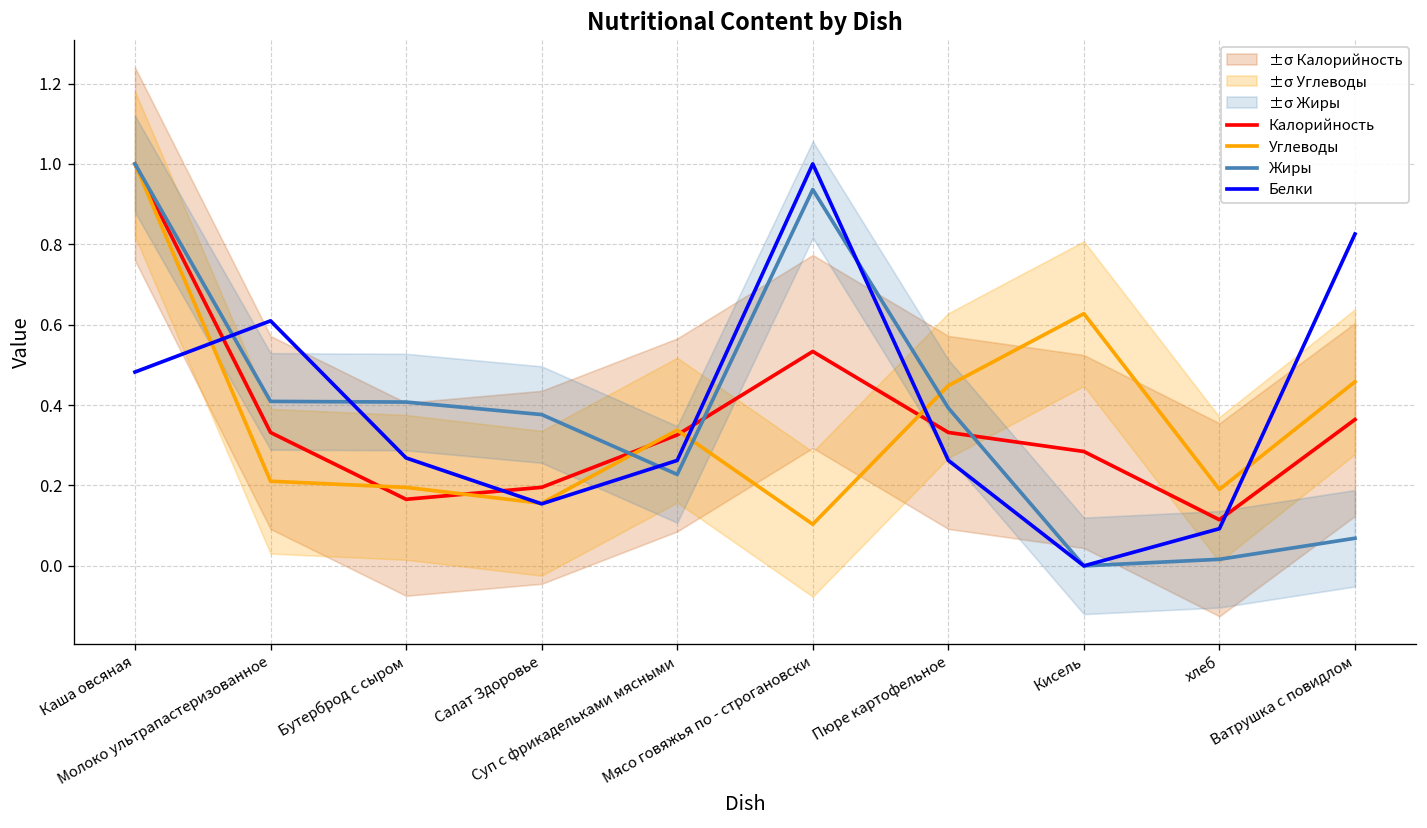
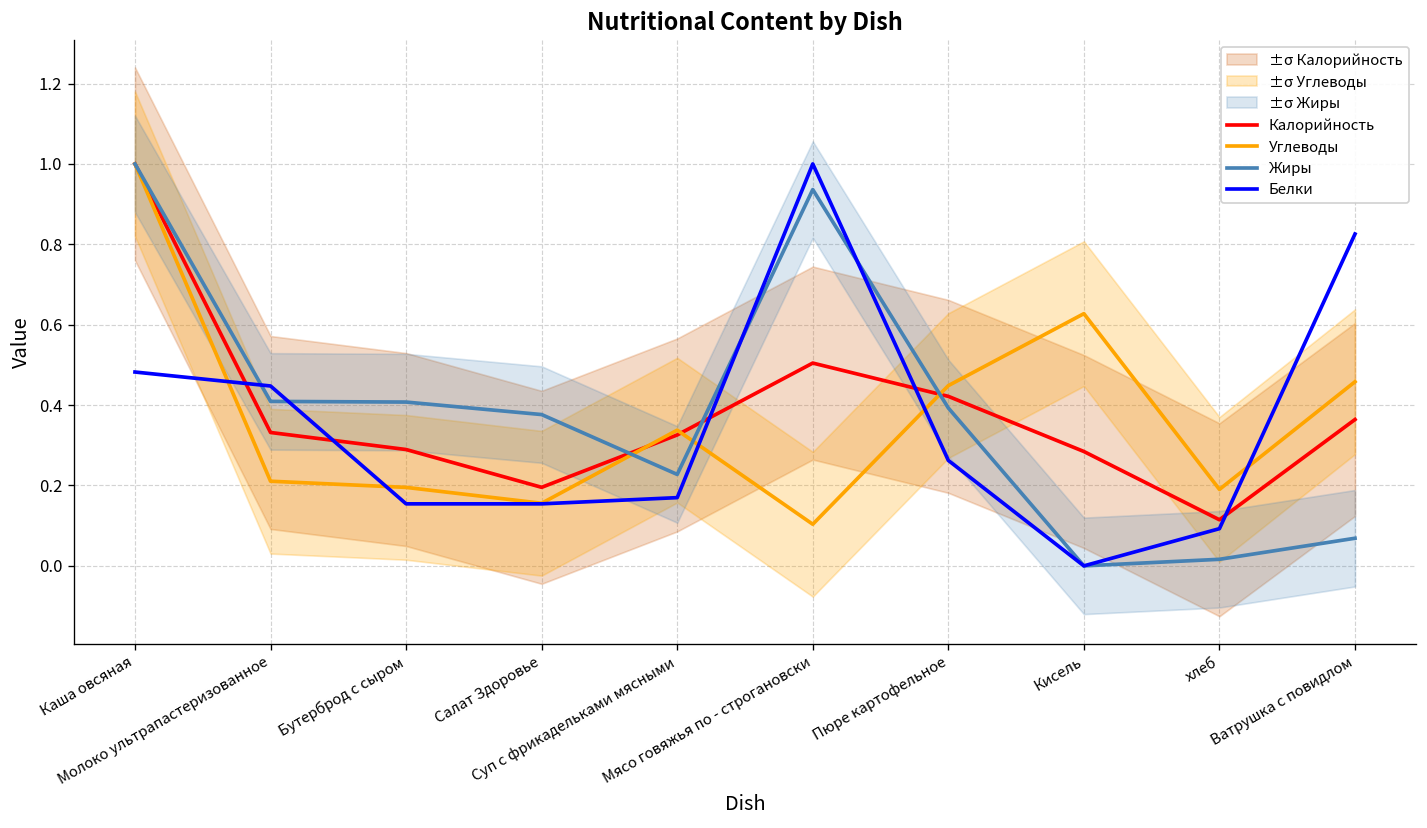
  {
    "Калорийность": {
      "Молоко ультрапастеризованное": 0.33,
-     "Бутерброд с сыром": 0.17,
+     "Бутерброд с сыром": 0.29,
      "Салат Здоровье": 0.20,
      "Суп с фрикадельками мясными": 0.33,
-     "Мясо говяжья по - строгановски": 0.53,
-     "Пюре картофельное": 0.33,
+     "Мясо говяжья по - строгановски": 0.50,
+     "Пюре картофельное": 0.42,
      "Кисель": 0.28,
      "хлеб": 0.11,
      "Ватрушка с повидлом": 0.36
    },
    "Белки": {
      "Каша овсяная": 0.48,
-     "Молоко ультрапастеризованное": 0.61,
-     "Бутерброд с сыром": 0.27,
-     "Суп с фрикадельками мясными": 0.26,
+     "Молоко ультрапастеризованное": 0.45,
+     "Бутерброд с сыром": 0.15,
+     "Суп с фрикадельками мясными": 0.17,
      "Мясо говяжья по - строгановски": 1.00,
      "Пюре картофельное": 0.26,
      "хлеб": 0.09,
      "Ватрушка с повидлом": 0.83
    }
  }
